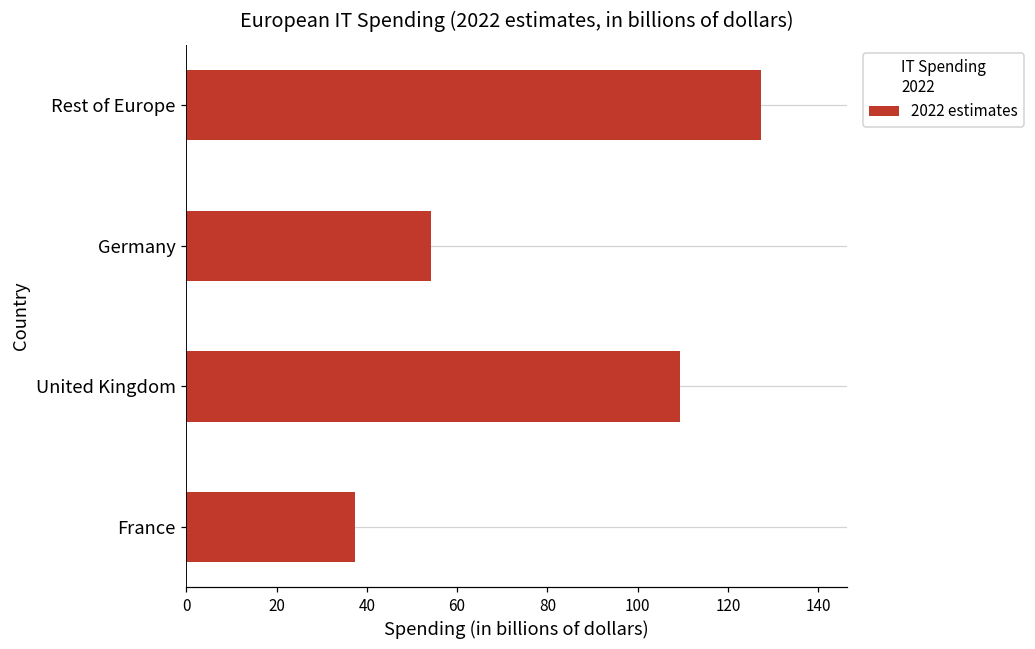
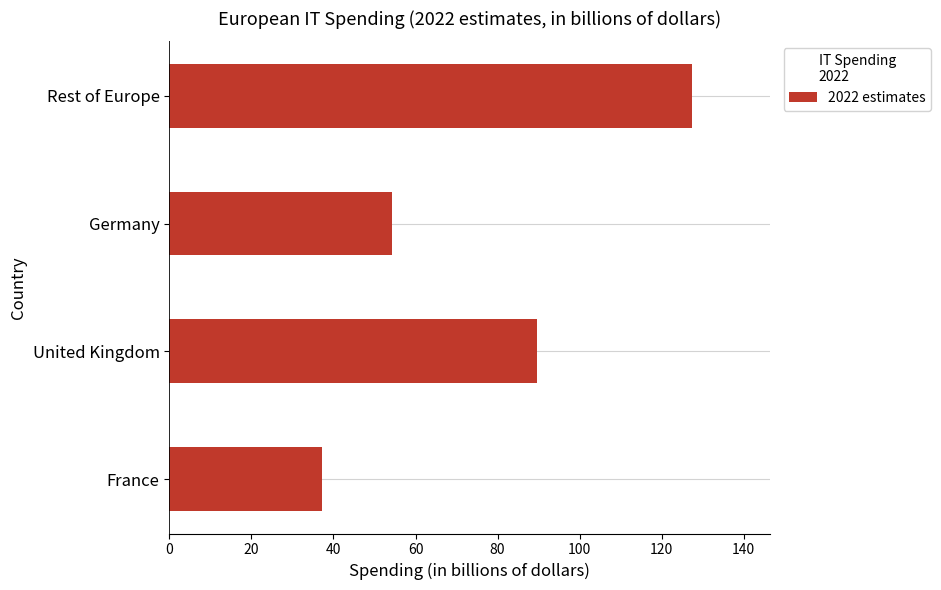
  {
    "Rest of Europe": 127,
    "Germany": 54,
-   "United Kingdom": 110,
+   "United Kingdom": 90,
    "France": 37
  }
